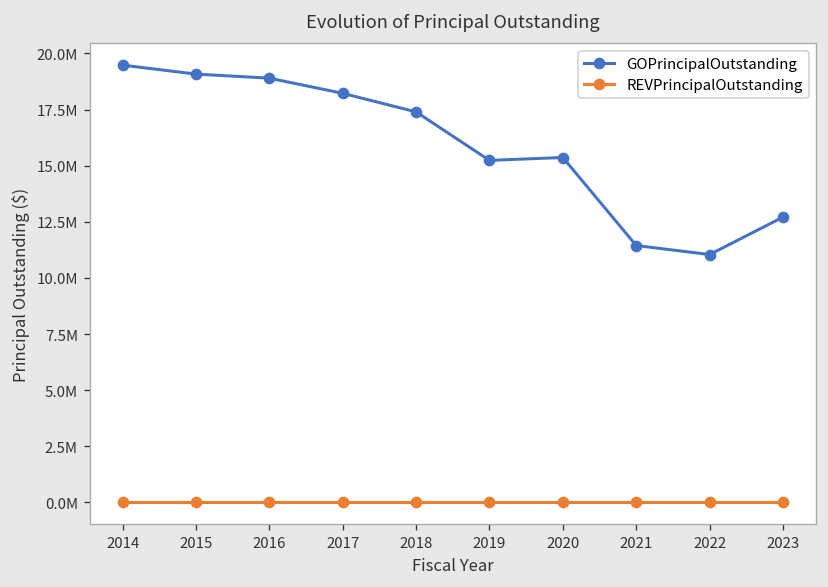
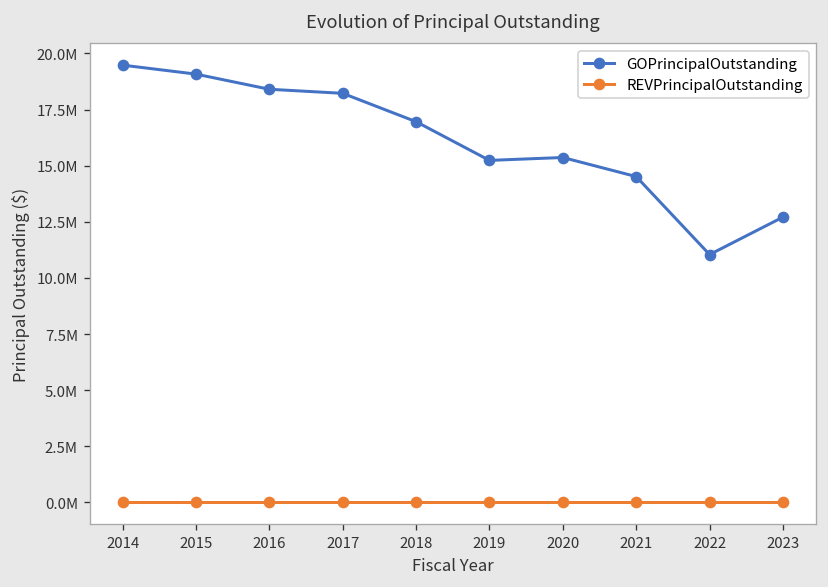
  {
    "GOPrincipalOutstanding": {
      "2014": 19500000,
      "2015": 19100000,
-     "2016": 18900000,
+     "2016": 18400000,
      "2017": 18200000,
-     "2018": 17400000,
+     "2018": 17000000,
      "2019": 15200000,
      "2020": 15400000,
-     "2021": 11400000,
+     "2021": 14500000,
      "2022": 11000000,
      "2023": 12700000
    },
    "REVPrincipalOutstanding": {
      "2014": 0,
      "2015": 0,
      "2016": 0,
      "2017": 0,
      "2018": 0,
      "2019": 0,
      "2020": 0,
      "2021": 0,
      "2022": 0,
      "2023": 0
    }
  }
